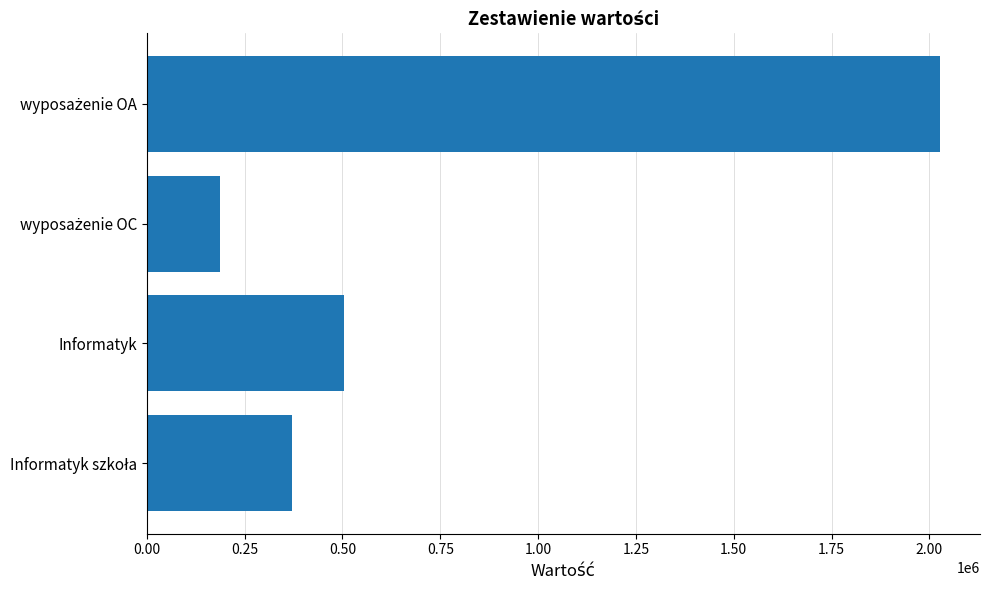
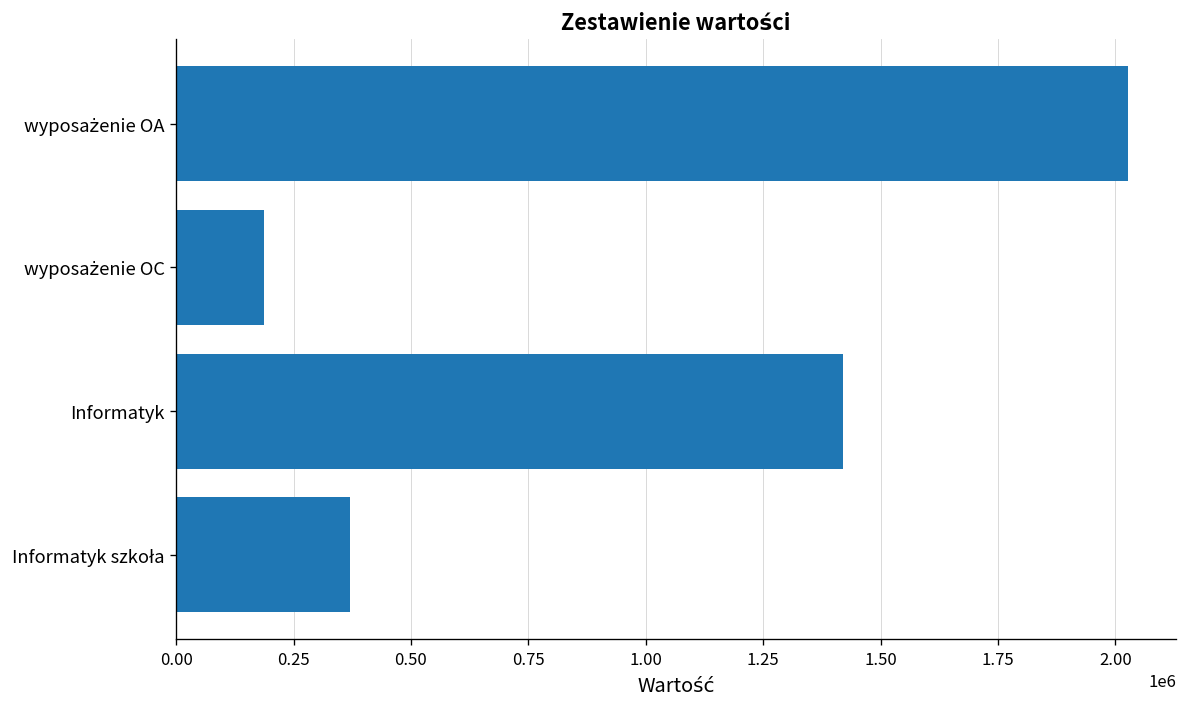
  {
    "wyposażenie OA": 2030000,
    "wyposażenie OC": 190000,
-   "Informatyk": 500000,
+   "Informatyk": 1420000,
    "Informatyk szkoła": 370000
  }
